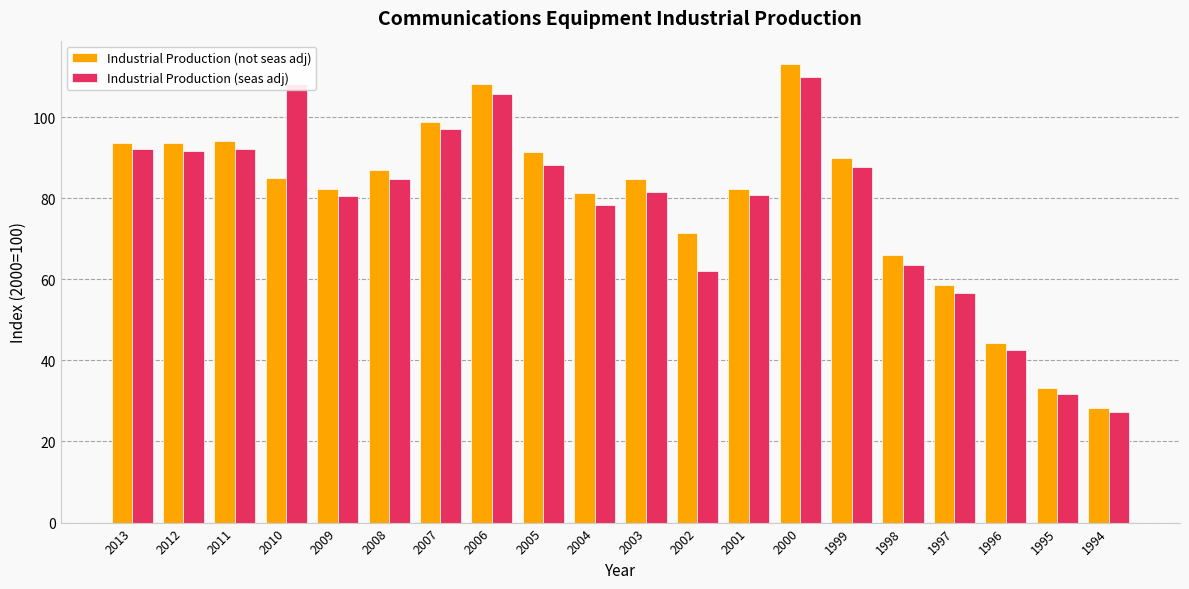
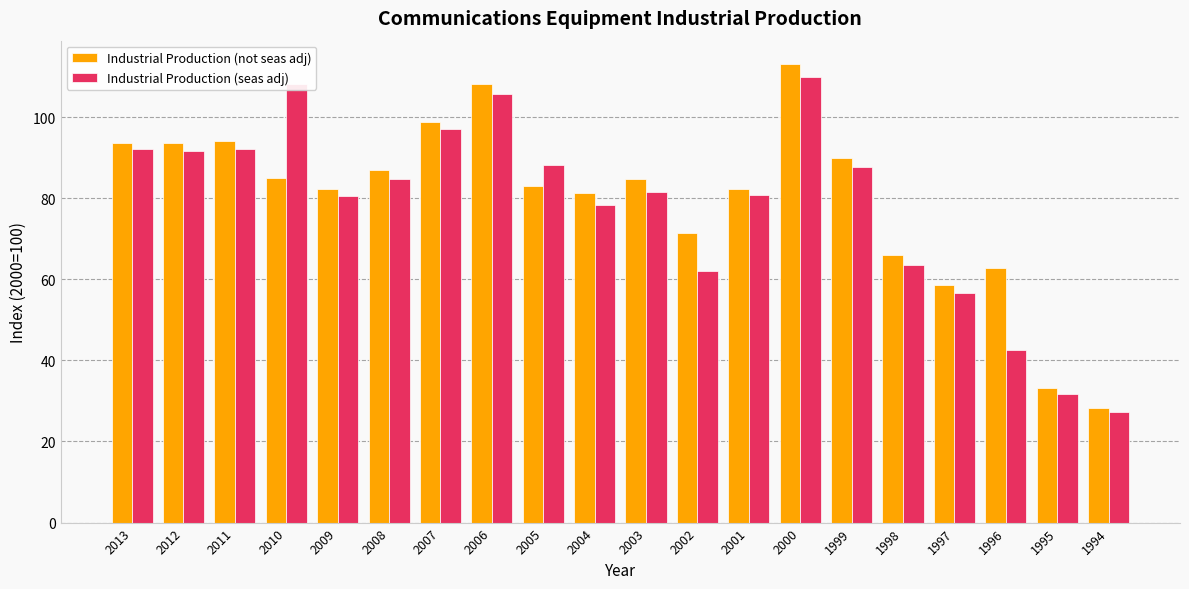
  {
    "Industrial Production (not seas adj)": {
      "2013": 94,
      "2012": 94,
      "2011": 94,
      "2010": 85,
      "2009": 82,
      "2008": 87,
      "2007": 99,
      "2006": 108,
-     "2005": 91,
+     "2005": 83,
      "2004": 81,
      "2003": 85,
      "2002": 71,
      "2001": 82,
      "2000": 113,
      "1999": 90,
      "1998": 66,
      "1997": 59,
-     "1996": 44,
+     "1996": 63,
      "1995": 33,
      "1994": 28
    },
    "Industrial Production (seas adj)": {
      "2013": 92,
      "2012": 92,
      "2011": 92,
      "2009": 80,
      "2008": 85,
      "2007": 97,
      "2006": 106,
      "2005": 88,
      "2004": 78,
      "2003": 82,
      "2002": 62,
      "2001": 81,
      "2000": 110,
      "1999": 88,
      "1998": 64,
      "1997": 57,
      "1996": 43,
      "1995": 32,
      "1994": 27
    }
  }
